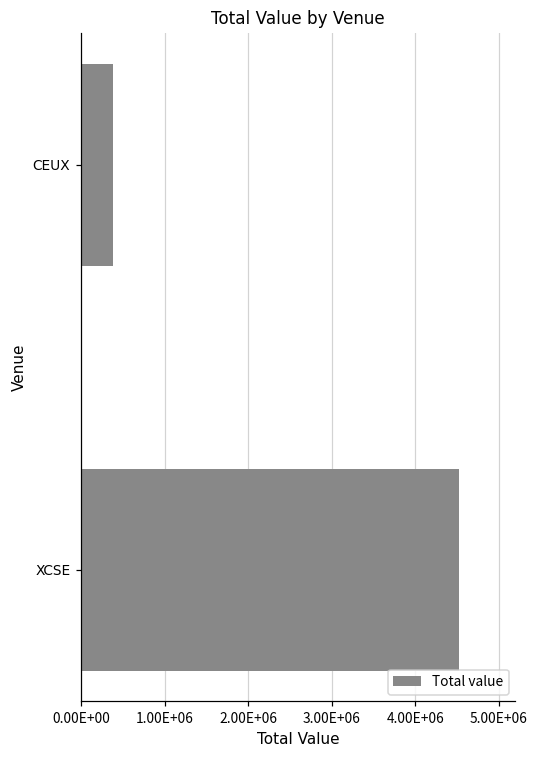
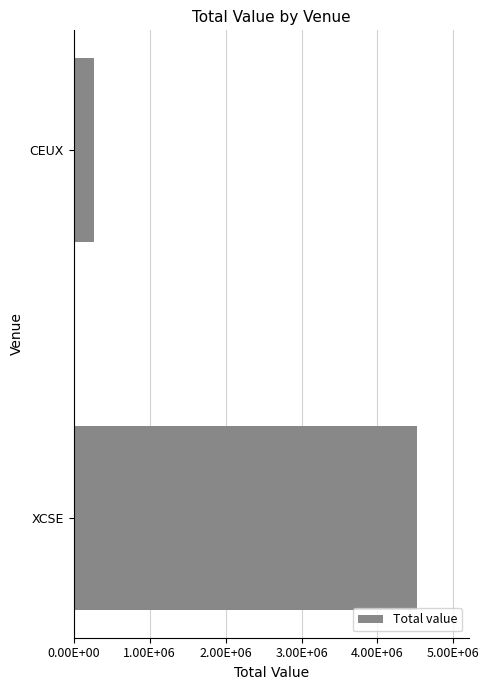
  {
-   "CEUX": 400000,
+   "CEUX": 300000,
    "XCSE": 4500000
  }
